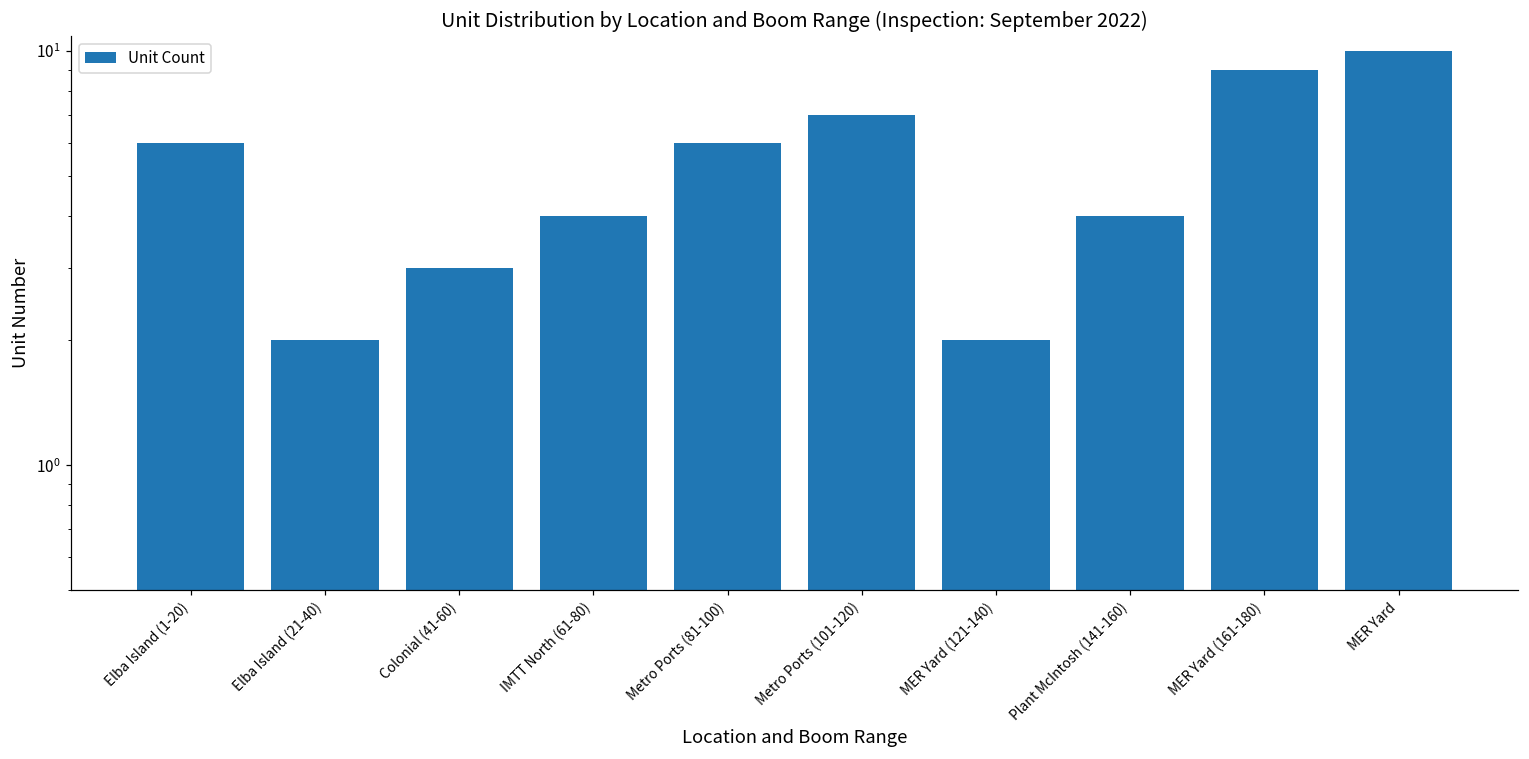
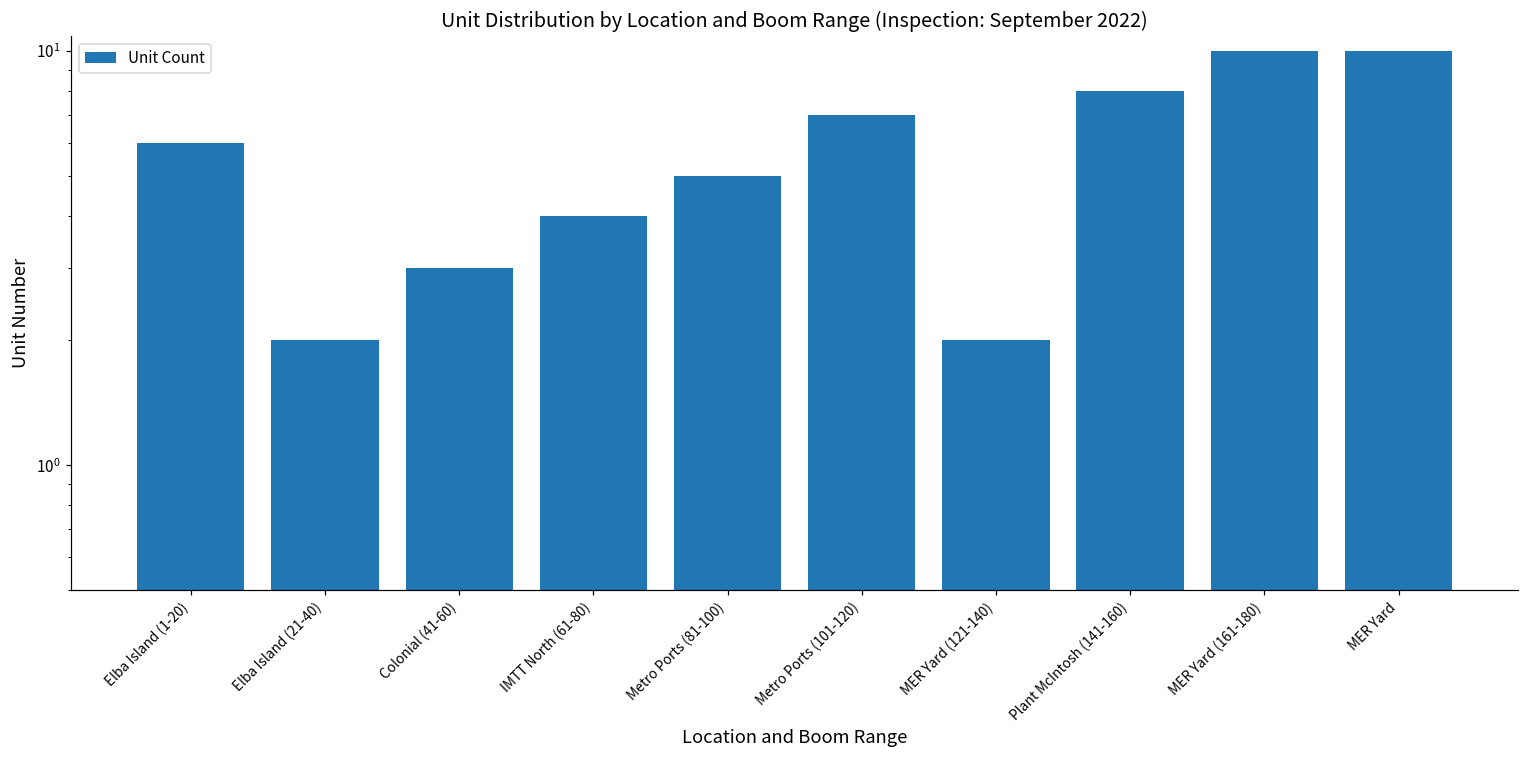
  {
    "Elba Island (1-20)": 6,
    "Elba Island (21-40)": 2,
    "Colonial (41-60)": 3,
    "IMTT North (61-80)": 4,
-   "Metro Ports (81-100)": 6,
+   "Metro Ports (81-100)": 5,
    "Metro Ports (101-120)": 7,
    "MER Yard (121-140)": 2,
-   "Plant McIntosh (141-160)": 4,
-   "MER Yard (161-180)": 9,
+   "Plant McIntosh (141-160)": 8,
+   "MER Yard (161-180)": 10,
    "MER Yard": 10
  }
